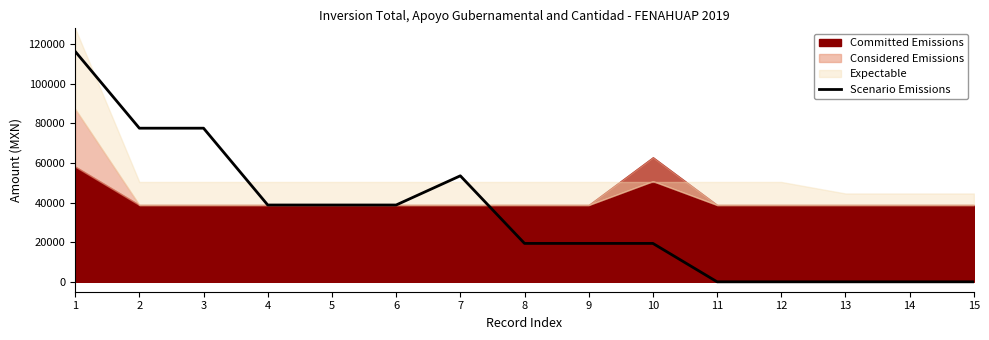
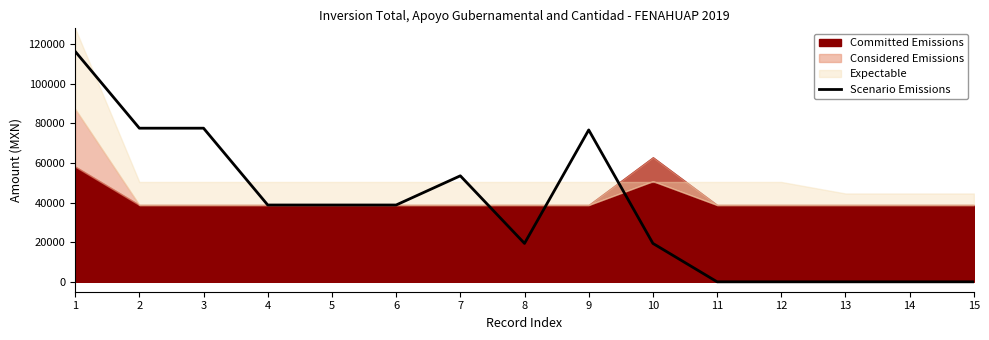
  {
    "Scenario Emissions": {
      "1": 116000,
      "2": 78000,
      "3": 78000,
      "7": 53000,
      "8": 19000,
-     "9": 19000,
+     "9": 77000,
      "10": 19000,
      "11": 0,
      "12": 0,
      "13": 0,
      "14": 0,
      "15": 0
    },
    "Committed Emissions": {
      "1": 58000
    },
    "Expectable": {
      "1": 41000,
      "2": 12000,
      "3": 12000,
      "4": 12000,
      "5": 12000,
      "6": 12000,
      "7": 12000,
      "8": 12000,
      "9": 12000,
      "11": 12000,
      "12": 12000,
      "13": 6000,
      "14": 6000,
      "15": 6000
    }
  }
